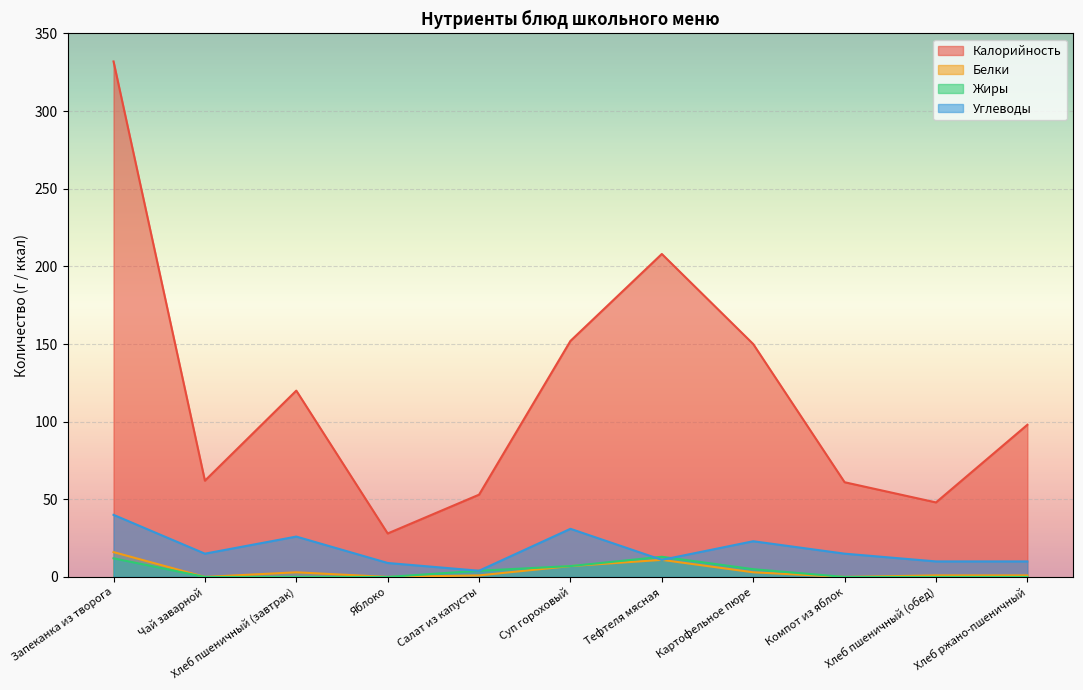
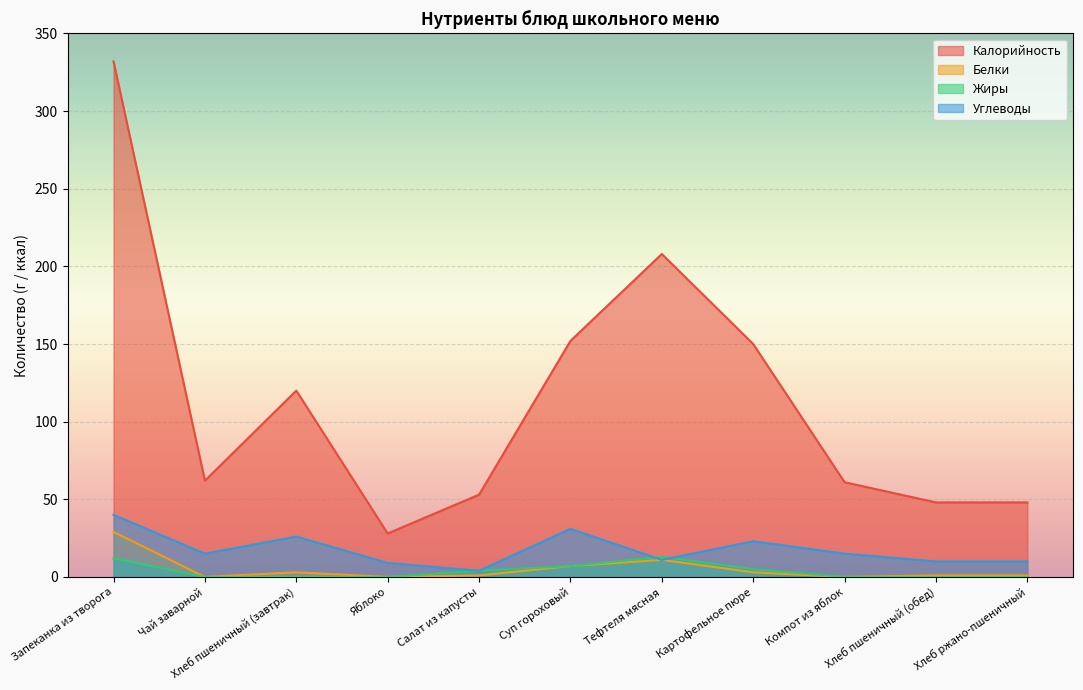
  {
    "Калорийность": {
      "Запеканка из творога": 332,
      "Чай заварной": 62,
      "Хлеб пшеничный (завтрак)": 120,
      "Яблоко": 28,
      "Салат из капусты": 53,
      "Суп гороховый": 152,
      "Тефтеля мясная": 208,
      "Картофельное пюре": 150,
      "Компот из яблок": 61,
      "Хлеб пшеничный (обед)": 48,
-     "Хлеб ржано-пшеничный": 98
+     "Хлеб ржано-пшеничный": 48
    },
    "Белки": {
-     "Запеканка из творога": 16,
+     "Запеканка из творога": 29,
      "Хлеб пшеничный (завтрак)": 3,
      "Салат из капусты": 1,
      "Картофельное пюре": 3
    },
    "Жиры": {
      "Запеканка из творога": 12,
      "Хлеб пшеничный (завтрак)": 0,
      "Тефтеля мясная": 13,
      "Картофельное пюре": 5
    },
    "Углеводы": {
      "Запеканка из творога": 40,
      "Чай заварной": 15,
      "Хлеб пшеничный (завтрак)": 26,
      "Яблоко": 9,
      "Суп гороховый": 31,
      "Картофельное пюре": 23,
      "Компот из яблок": 15,
      "Хлеб пшеничный (обед)": 10,
      "Хлеб ржано-пшеничный": 10
    }
  }
